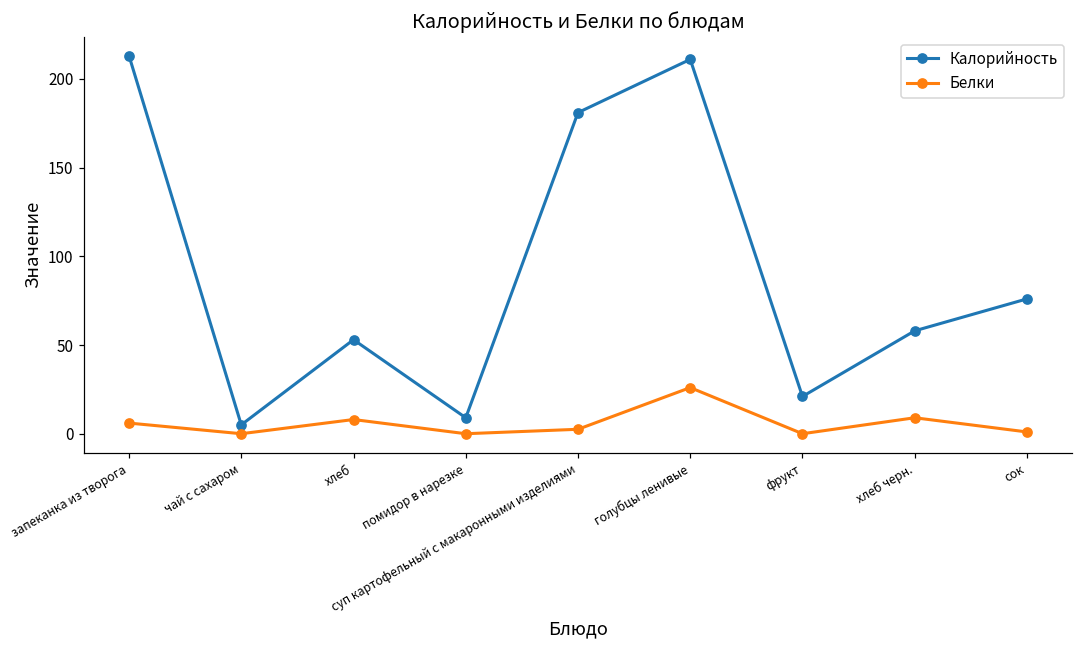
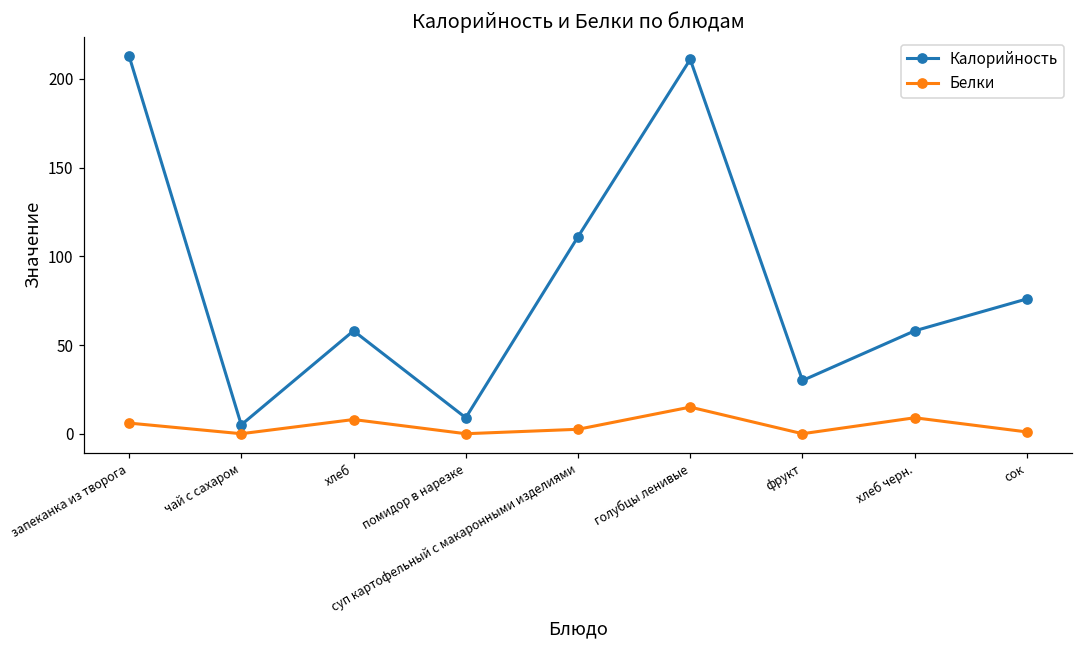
  {
    "Калорийность": {
      "запеканка из творога": 213,
      "чай с сахаром": 5,
-     "хлеб": 53,
+     "хлеб": 58,
      "помидор в нарезке": 9,
-     "суп картофельный с макаронными изделиями": 181,
+     "суп картофельный с макаронными изделиями": 111,
      "голубцы ленивые": 211,
-     "фрукт": 21,
+     "фрукт": 30,
      "хлеб черн.": 58,
      "сок": 76
    },
    "Белки": {
      "запеканка из творога": 6,
      "чай с сахаром": 0,
      "хлеб": 8,
      "помидор в нарезке": 0,
      "суп картофельный с макаронными изделиями": 3,
-     "голубцы ленивые": 26,
+     "голубцы ленивые": 15,
      "фрукт": 0,
      "хлеб черн.": 9,
      "сок": 1
    }
  }
